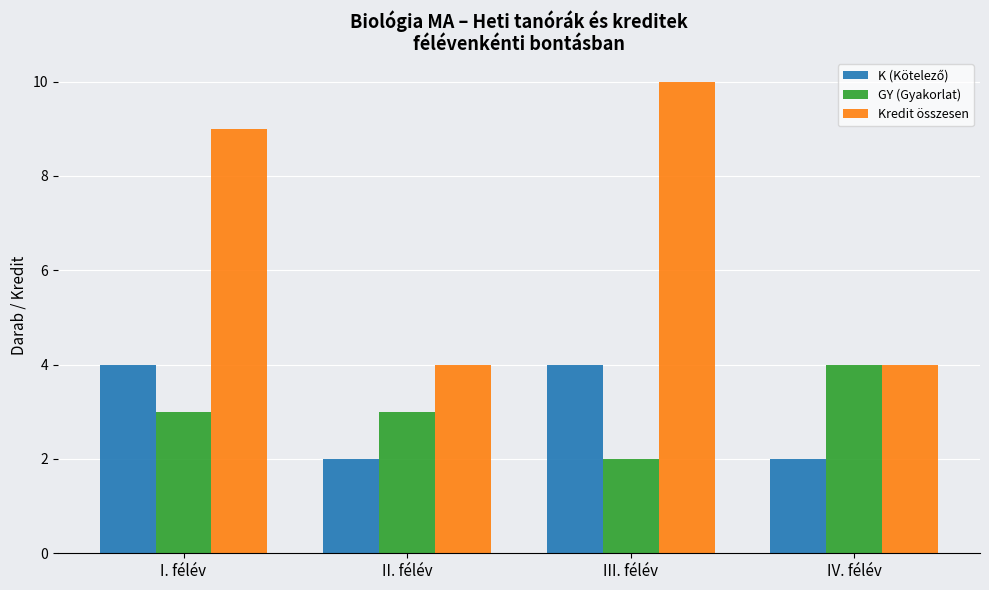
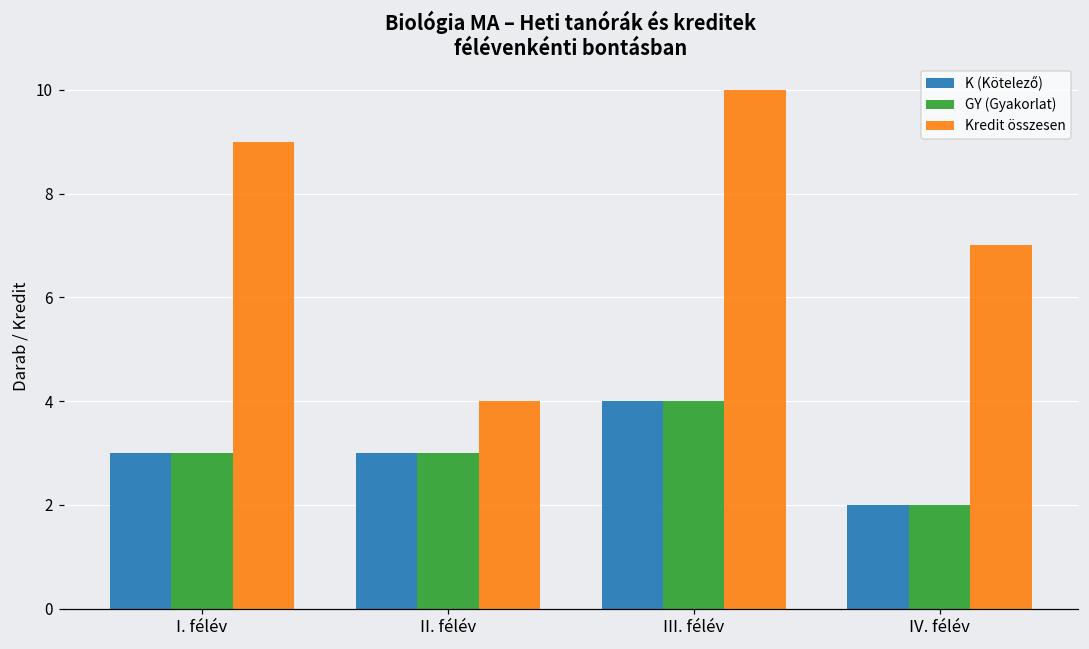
  {
    "K (Kötelező)": {
-     "I. félév": 4,
-     "II. félév": 2,
+     "I. félév": 3,
+     "II. félév": 3,
      "III. félév": 4,
      "IV. félév": 2
    },
    "GY (Gyakorlat)": {
      "I. félév": 3,
      "II. félév": 3,
-     "III. félév": 2,
-     "IV. félév": 4
+     "III. félév": 4,
+     "IV. félév": 2
    },
    "Kredit összesen": {
      "I. félév": 9,
      "II. félév": 4,
      "III. félév": 10,
-     "IV. félév": 4
+     "IV. félév": 7
    }
  }
